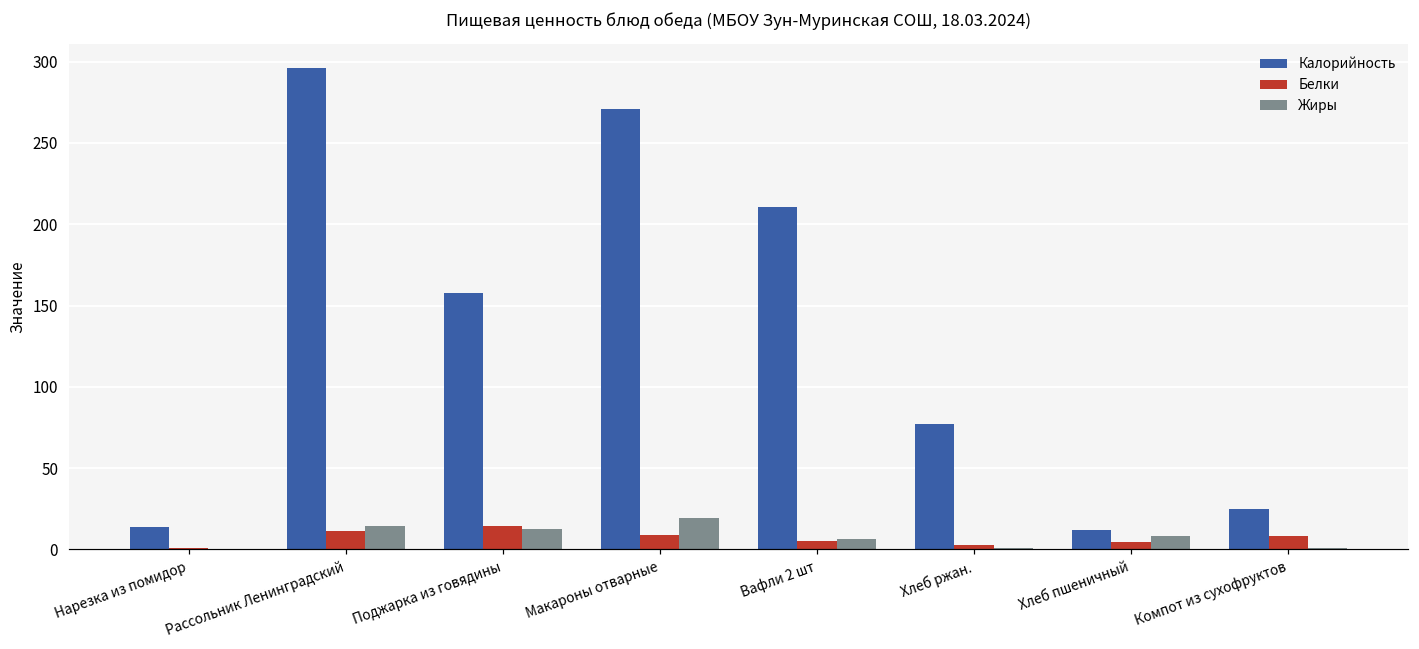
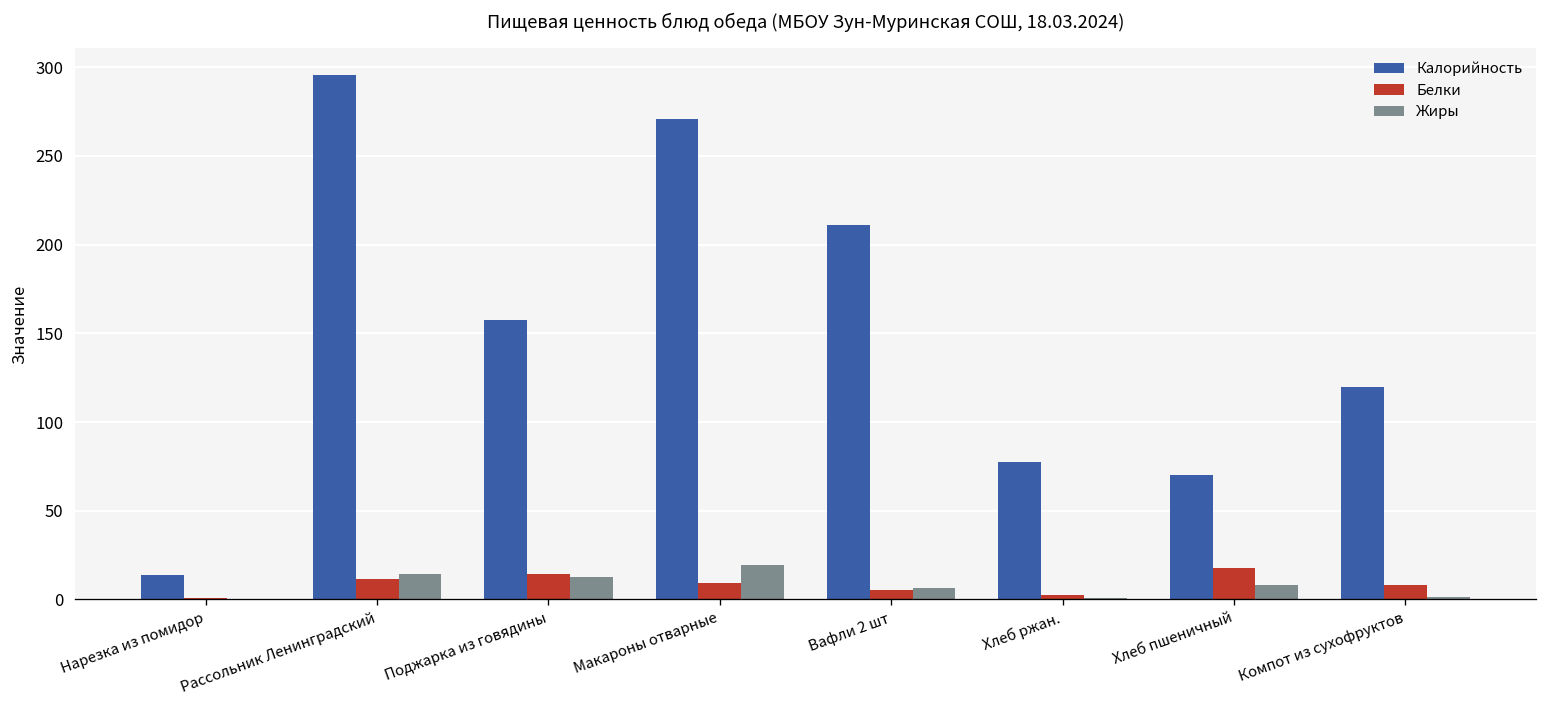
  {
    "Калорийность": {
      "Нарезка из помидор": 14,
      "Рассольник Ленинградский": 296,
      "Поджарка из говядины": 158,
      "Макароны отварные": 271,
      "Вафли 2 шт": 211,
      "Хлеб ржан.": 77,
-     "Хлеб пшеничный": 12,
-     "Компот из сухофруктов": 25
+     "Хлеб пшеничный": 70,
+     "Компот из сухофруктов": 120
    },
    "Белки": {
      "Рассольник Ленинградский": 12,
      "Поджарка из говядины": 15,
      "Макароны отварные": 9,
      "Вафли 2 шт": 6,
      "Хлеб ржан.": 3,
-     "Хлеб пшеничный": 5,
+     "Хлеб пшеничный": 18,
      "Компот из сухофруктов": 8
    },
    "Жиры": {
      "Нарезка из помидор": 0,
      "Рассольник Ленинградский": 14,
      "Поджарка из говядины": 12,
      "Макароны отварные": 20,
      "Вафли 2 шт": 7,
      "Хлеб пшеничный": 8
    }
  }
